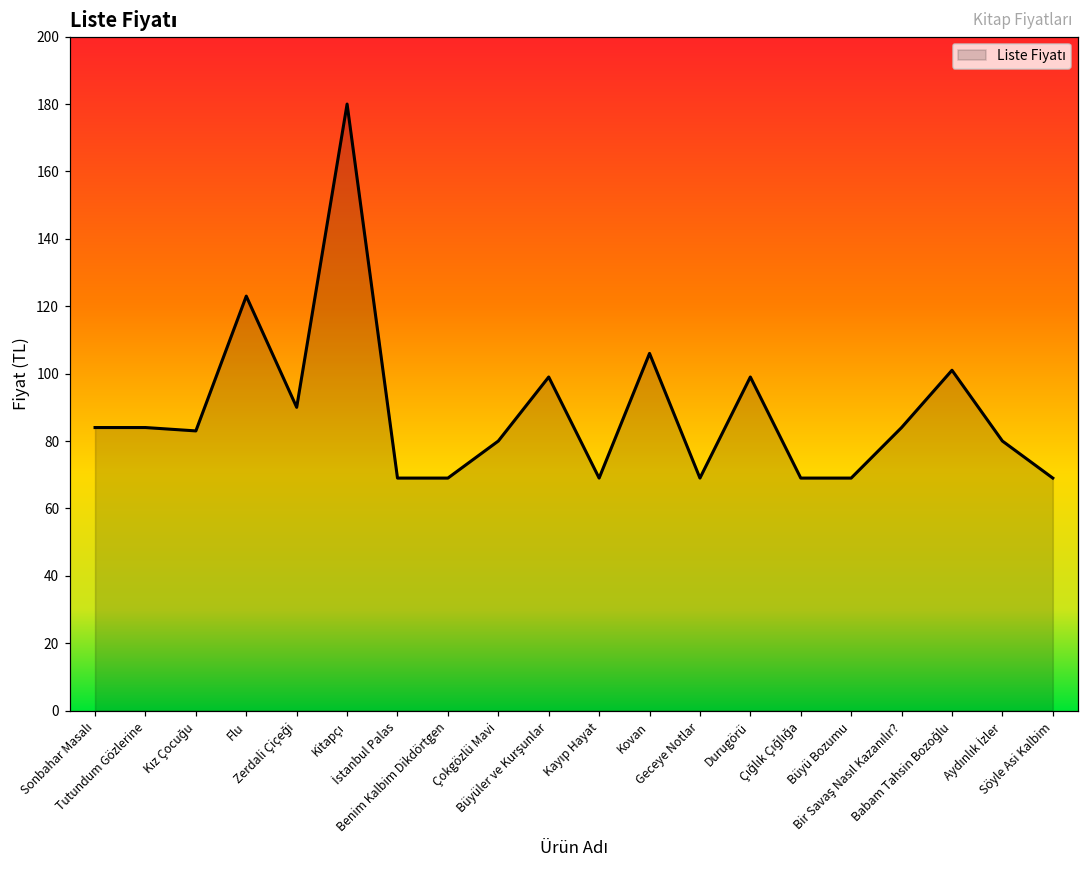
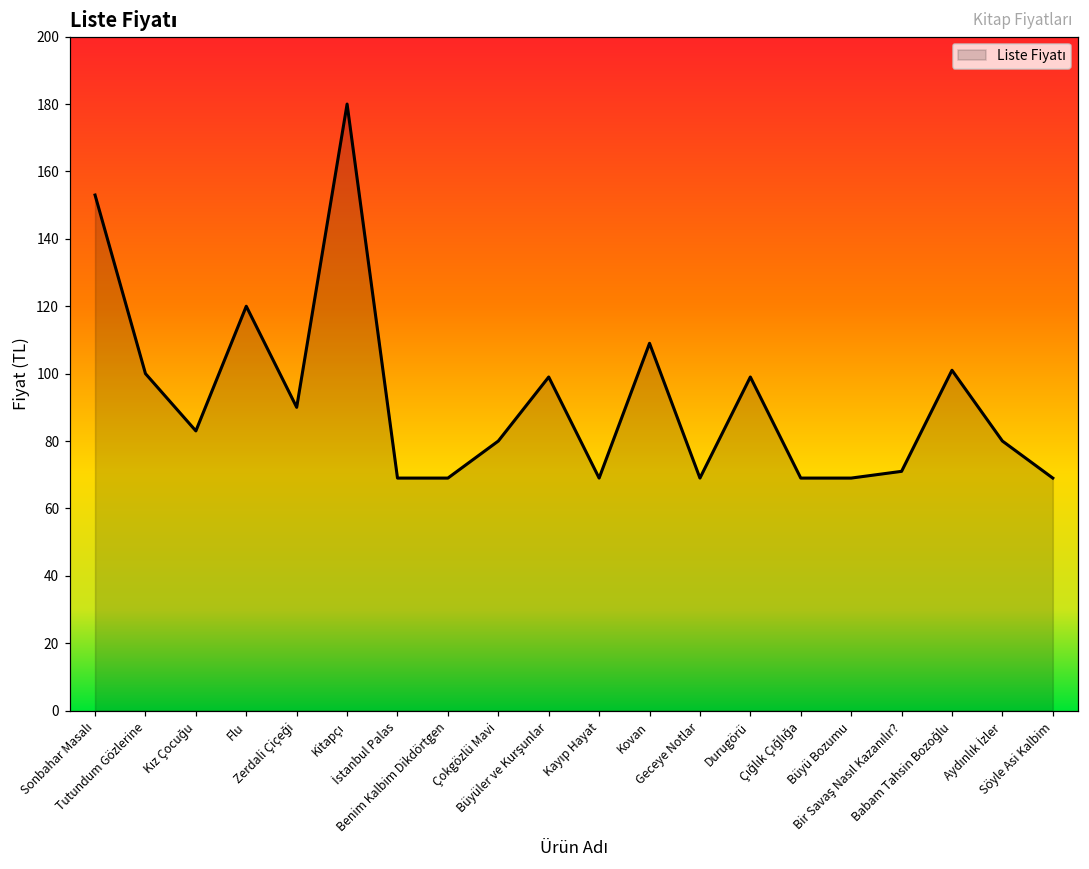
  {
-   "Sonbahar Masalı": 84,
-   "Tutundum Gözlerine": 84,
+   "Sonbahar Masalı": 153,
+   "Tutundum Gözlerine": 100,
    "Kız Çocuğu": 83,
-   "Flu": 123,
+   "Flu": 120,
    "Zerdali Çiçeği": 90,
    "Kitapçı": 180,
    "İstanbul Palas": 69,
    "Benim Kalbim Dikdörtgen": 69,
    "Çokgözlü Mavi": 80,
    "Büyüler ve Kurşunlar": 99,
    "Kayıp Hayat": 69,
-   "Kovan": 106,
+   "Kovan": 109,
    "Geceye Notlar": 69,
    "Durugörü": 99,
    "Çığlık Çığlığa": 69,
    "Büyü Bozumu": 69,
-   "Bir Savaş Nasıl Kazanılır?": 84,
+   "Bir Savaş Nasıl Kazanılır?": 71,
    "Babam Tahsin Bozoğlu": 101,
    "Aydınlık İzler": 80,
    "Söyle Asi Kalbim": 69
  }
